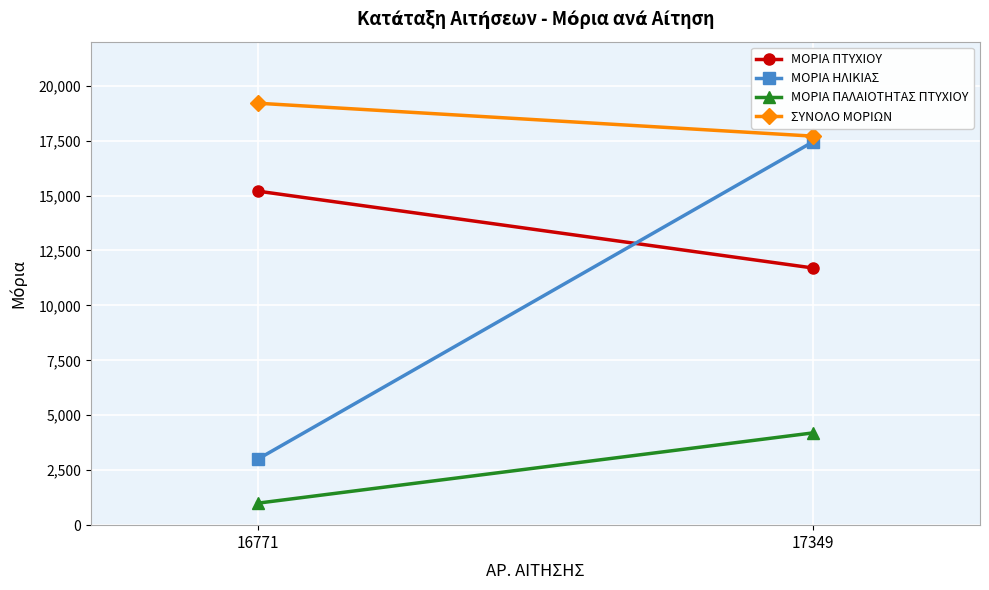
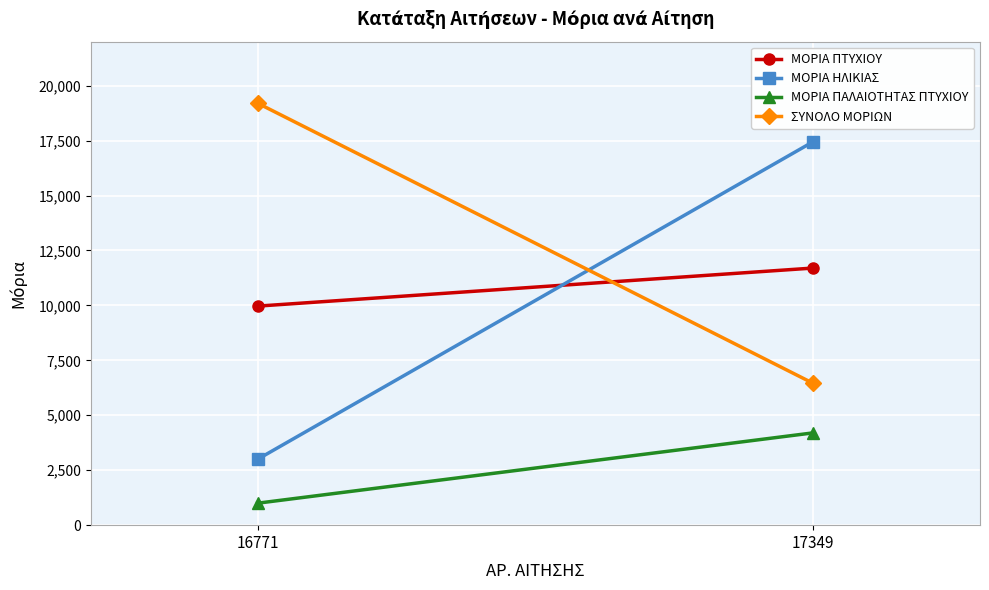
  {
    "ΜΟΡΙΑ ΠΤΥΧΙΟΥ": {
-     "16771": "15,200",
+     "16771": "10,000",
      "17349": "11,700"
    },
    "ΜΟΡΙΑ ΗΛΙΚΙΑΣ": {
      "16771": "3,000",
      "17349": "17,500"
    },
    "ΜΟΡΙΑ ΠΑΛΑΙΟΤΗΤΑΣ ΠΤΥΧΙΟΥ": {
      "16771": "1,000",
      "17349": "4,200"
    },
    "ΣΥΝΟΛΟ ΜΟΡΙΩΝ": {
      "16771": "19,200",
-     "17349": "17,700"
+     "17349": "6,500"
    }
  }
